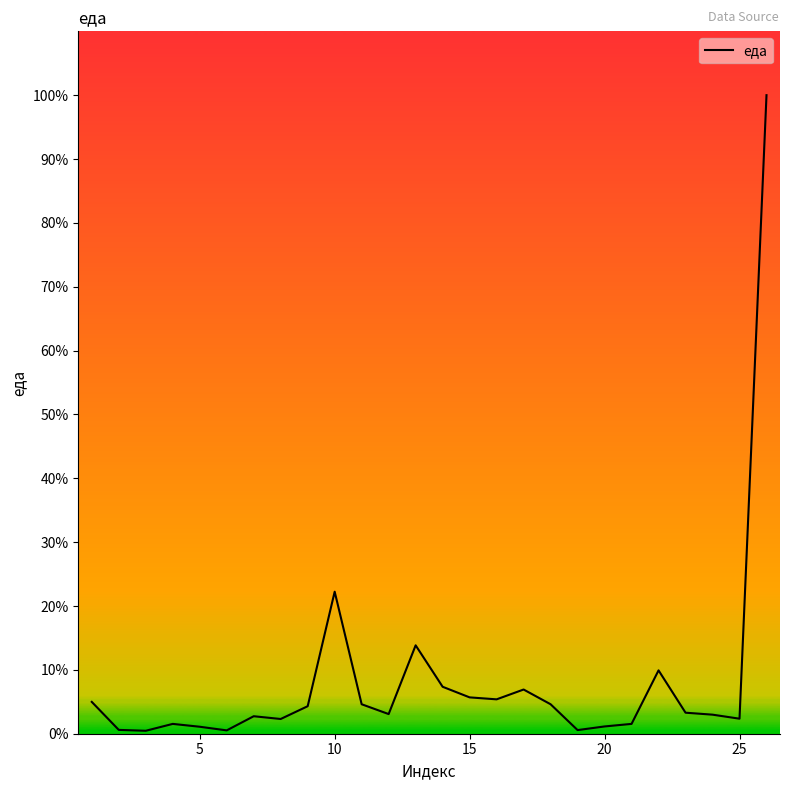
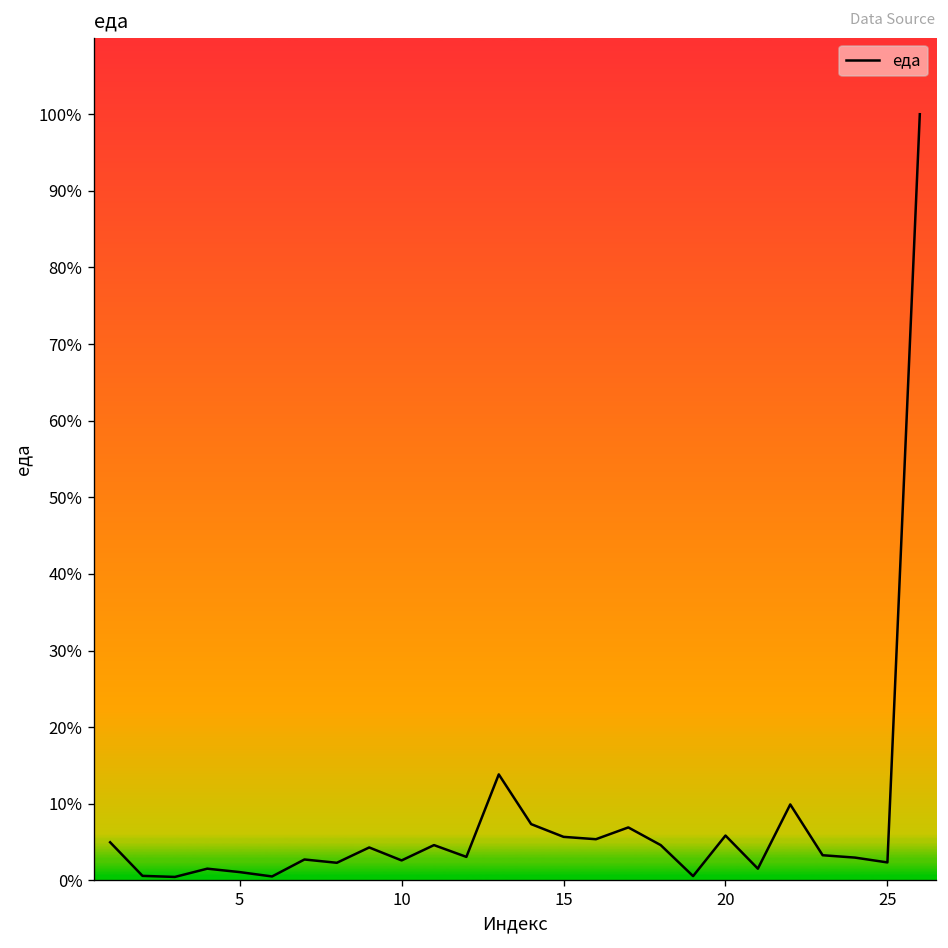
  {
    "5": "1%",
-   "10": "22%",
+   "10": "3%",
    "15": "6%",
-   "20": "1%",
+   "20": "6%",
    "25": "2%"
  }
